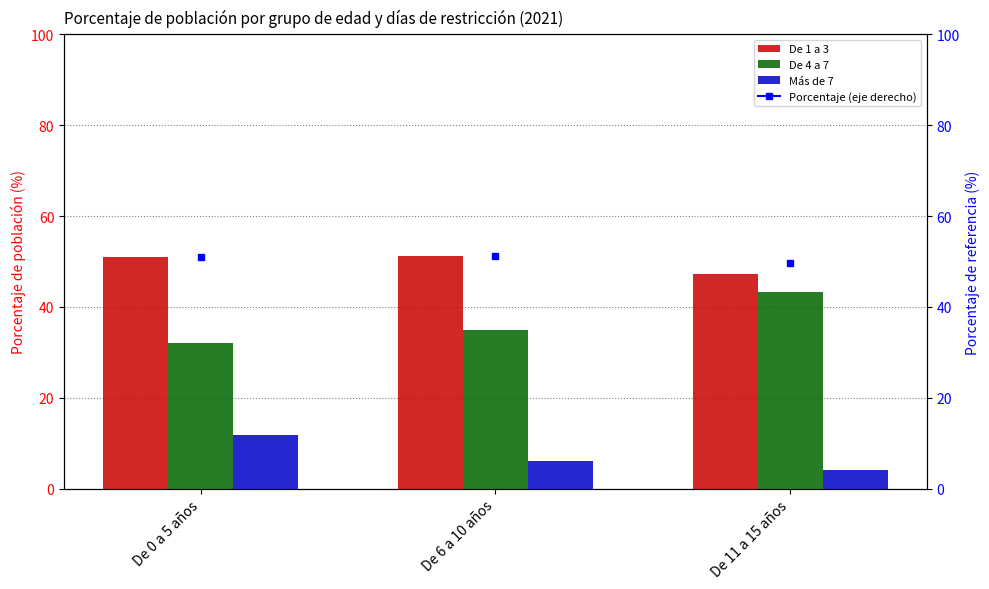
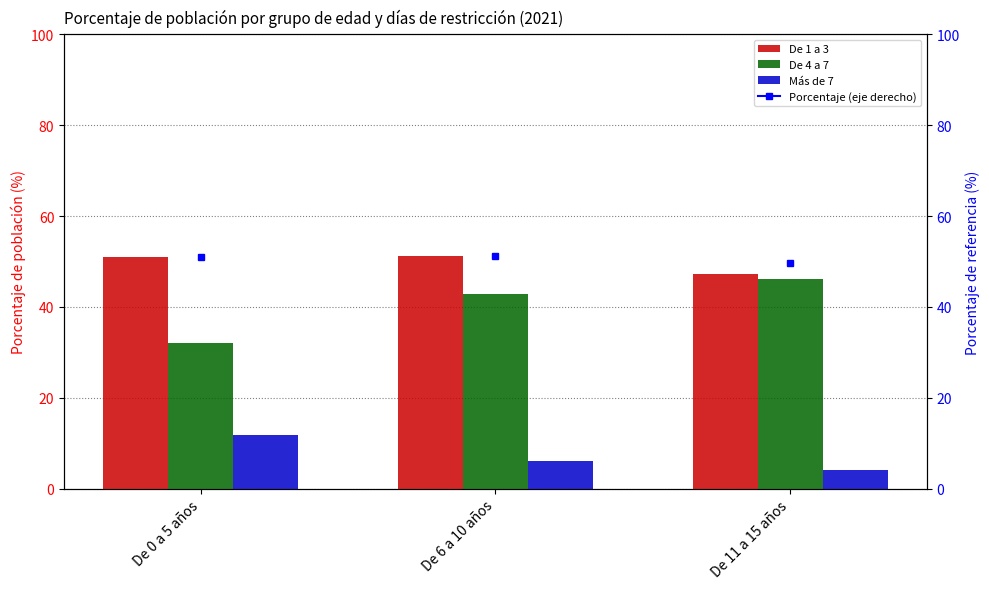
  {
    "De 1 a 3": {
      "De 0 a 5 años": 51,
      "De 6 a 10 años": 51,
      "De 11 a 15 años": 47
    },
    "De 4 a 7": {
      "De 0 a 5 años": 32,
-     "De 6 a 10 años": 35,
-     "De 11 a 15 años": 43
+     "De 6 a 10 años": 43,
+     "De 11 a 15 años": 46
    }
  }
